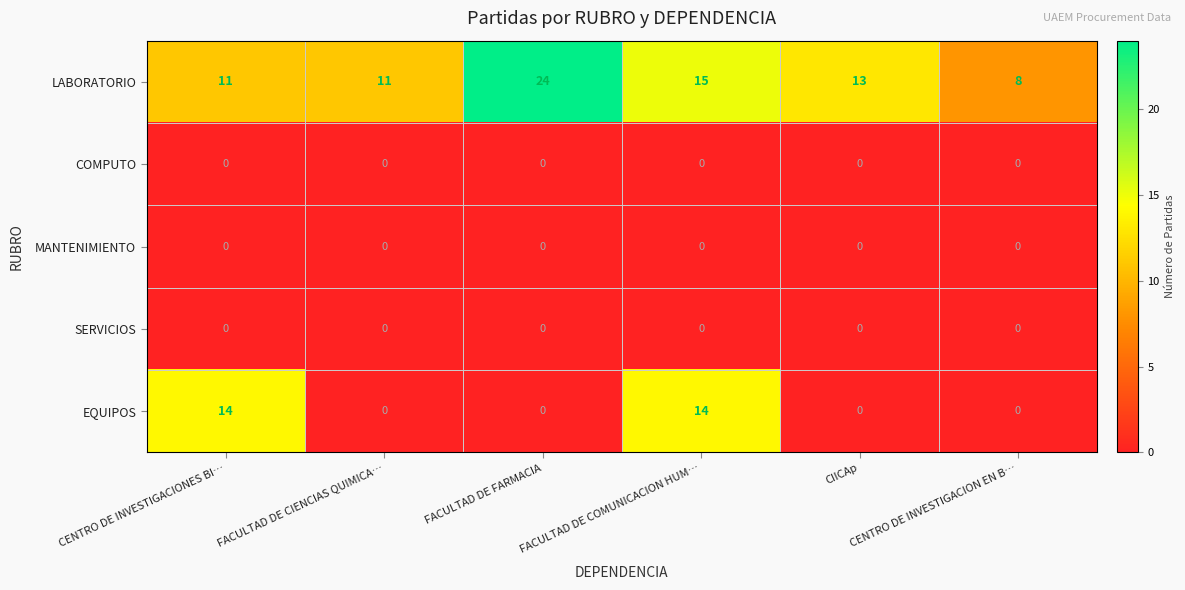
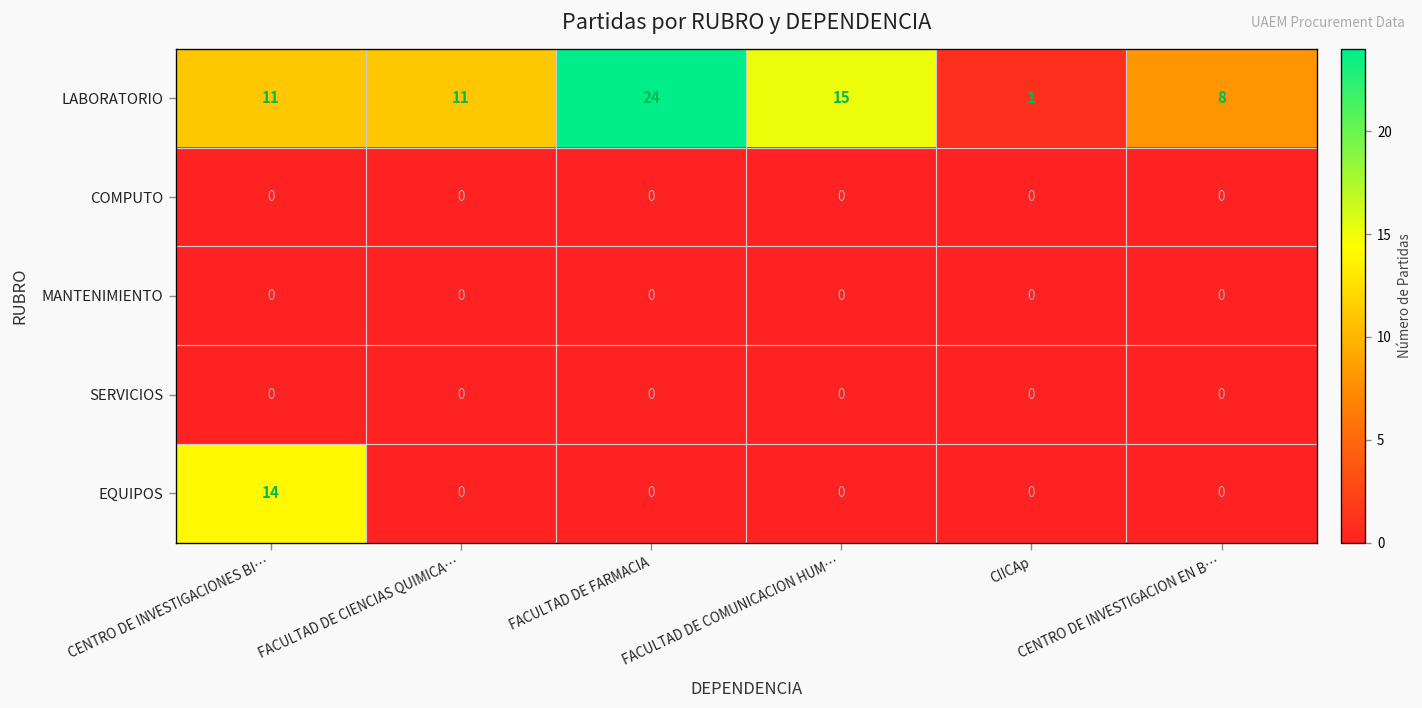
  {
    "LABORATORIO": {
      "CENTRO DE INVESTIGACIONES BI…": 11,
      "FACULTAD DE CIENCIAS QUIMICA…": 11,
      "FACULTAD DE FARMACIA": 24,
      "FACULTAD DE COMUNICACION HUM…": 15,
-     "CIICAp": 13,
+     "CIICAp": 1,
      "CENTRO DE INVESTIGACION EN B…": 8
    },
    "COMPUTO": {
      "CENTRO DE INVESTIGACIONES BI…": 0,
      "FACULTAD DE CIENCIAS QUIMICA…": 0,
      "FACULTAD DE FARMACIA": 0,
      "FACULTAD DE COMUNICACION HUM…": 0,
      "CIICAp": 0,
      "CENTRO DE INVESTIGACION EN B…": 0
    },
    "MANTENIMIENTO": {
      "CENTRO DE INVESTIGACIONES BI…": 0,
      "FACULTAD DE CIENCIAS QUIMICA…": 0,
      "FACULTAD DE FARMACIA": 0,
      "FACULTAD DE COMUNICACION HUM…": 0,
      "CIICAp": 0,
      "CENTRO DE INVESTIGACION EN B…": 0
    },
    "SERVICIOS": {
      "CENTRO DE INVESTIGACIONES BI…": 0,
      "FACULTAD DE CIENCIAS QUIMICA…": 0,
      "FACULTAD DE FARMACIA": 0,
      "FACULTAD DE COMUNICACION HUM…": 0,
      "CIICAp": 0,
      "CENTRO DE INVESTIGACION EN B…": 0
    },
    "EQUIPOS": {
      "CENTRO DE INVESTIGACIONES BI…": 14,
      "FACULTAD DE CIENCIAS QUIMICA…": 0,
      "FACULTAD DE FARMACIA": 0,
-     "FACULTAD DE COMUNICACION HUM…": 14,
+     "FACULTAD DE COMUNICACION HUM…": 0,
      "CIICAp": 0,
      "CENTRO DE INVESTIGACION EN B…": 0
    }
  }
